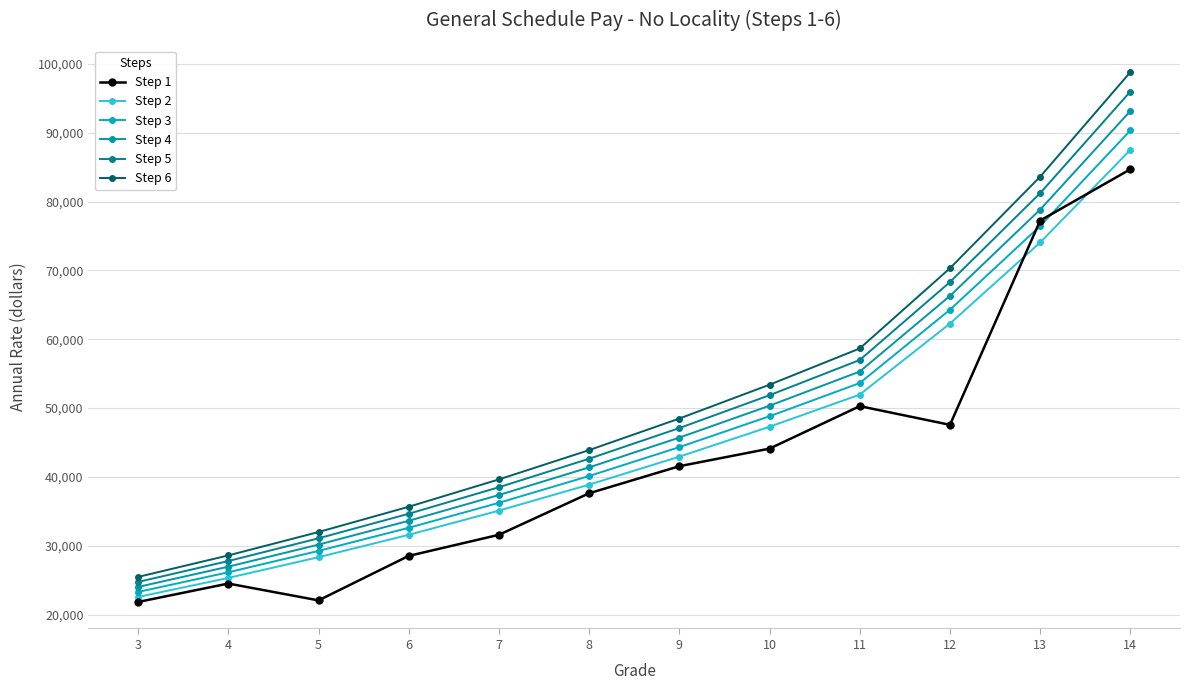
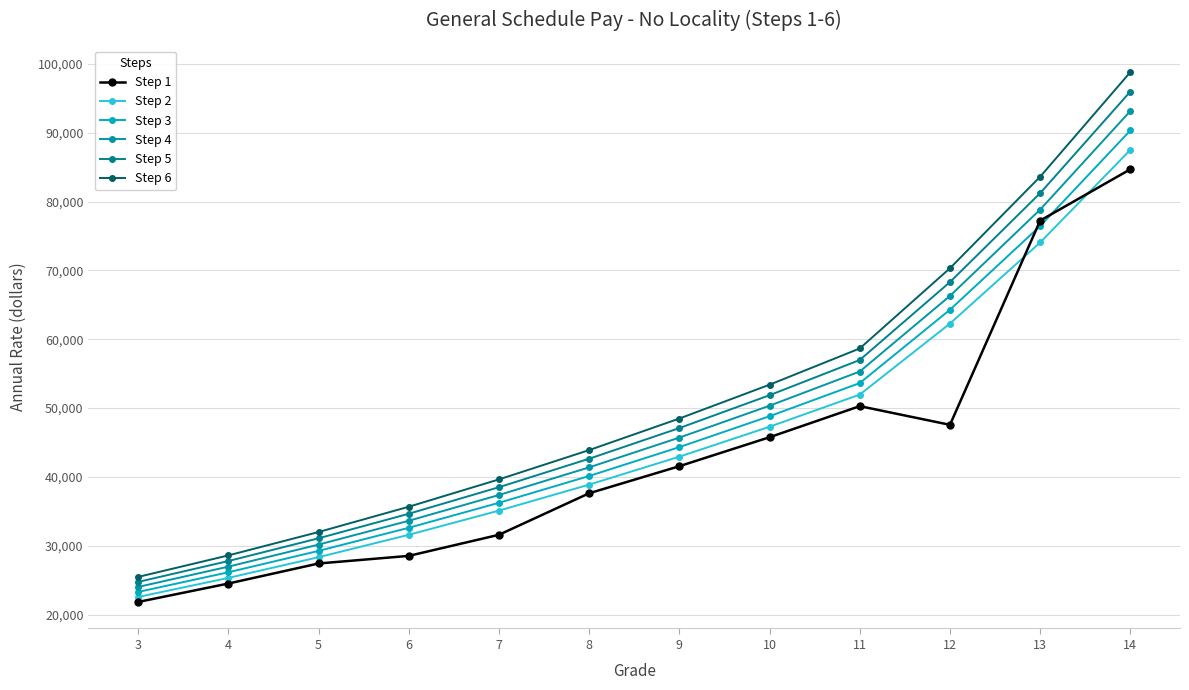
  {
    "Step 1": {
      "3": "22,000",
      "4": "25,000",
-     "5": "22,000",
+     "5": "27,000",
      "6": "29,000",
      "7": "32,000",
      "8": "38,000",
      "9": "42,000",
-     "10": "44,000",
+     "10": "46,000",
      "11": "50,000",
      "12": "48,000",
      "13": "77,000",
      "14": "85,000"
    }
  }
